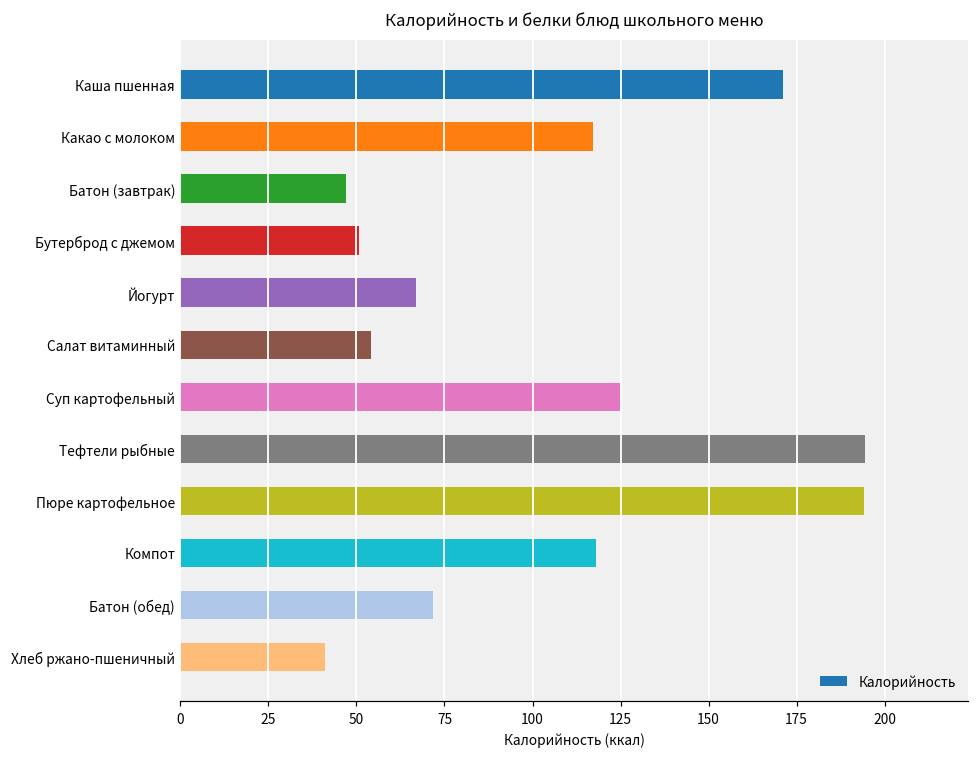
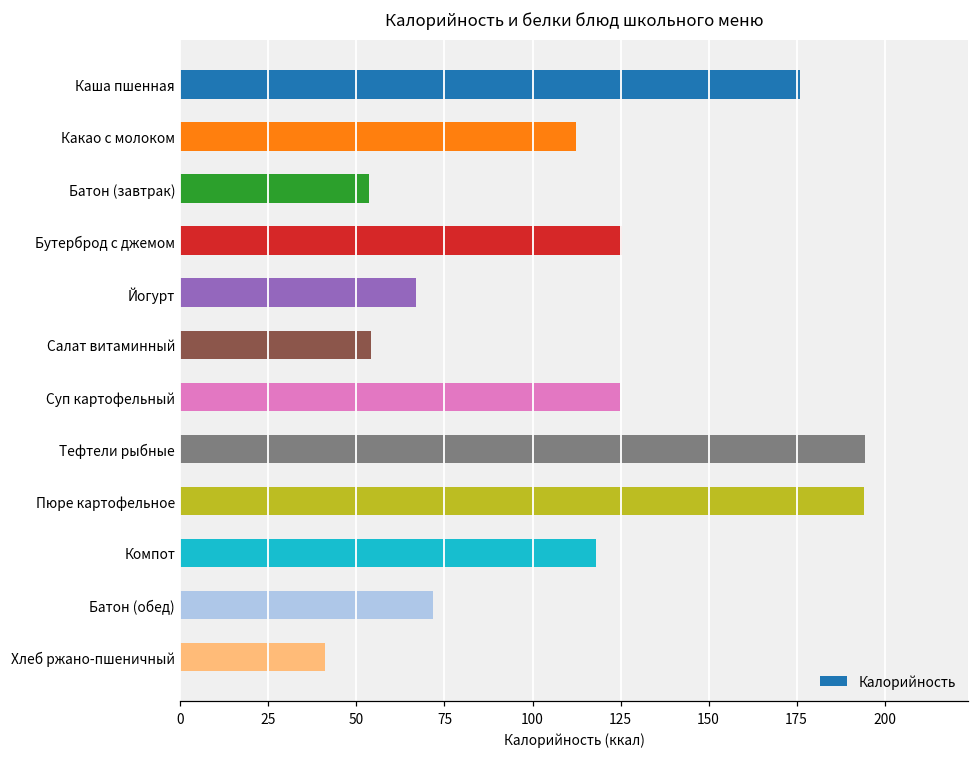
  {
-   "Каша пшенная": 171,
-   "Какао с молоком": 117,
-   "Батон (завтрак)": 47,
-   "Бутерброд с джемом": 51,
+   "Каша пшенная": 176,
+   "Какао с молоком": 112,
+   "Батон (завтрак)": 54,
+   "Бутерброд с джемом": 125,
    "Йогурт": 67,
    "Салат витаминный": 54,
    "Суп картофельный": 125,
    "Тефтели рыбные": 195,
    "Пюре картофельное": 194,
    "Компот": 118,
    "Батон (обед)": 72,
    "Хлеб ржано-пшеничный": 41
  }
